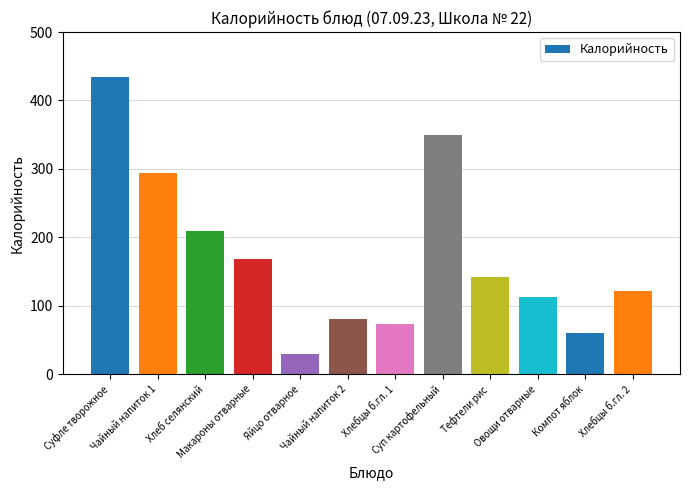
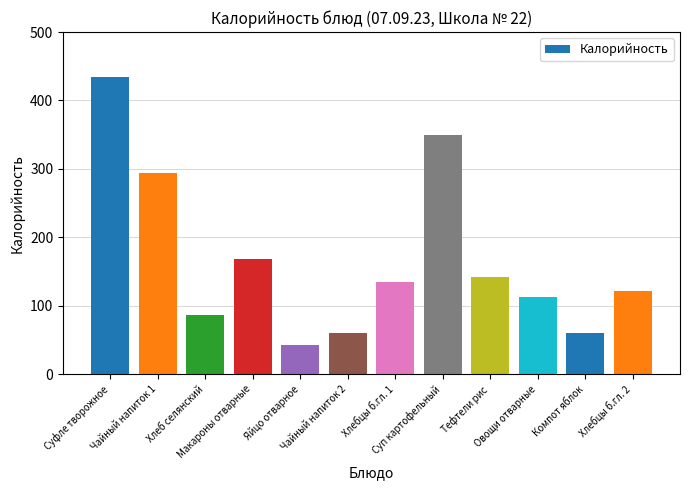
  {
    "Суфле творожное": 430,
    "Чайный напиток 1": 290,
-   "Хлеб селянский": 210,
+   "Хлеб селянский": 90,
    "Макароны отварные": 170,
-   "Яйцо отварное": 30,
-   "Чайный напиток 2": 80,
-   "Хлебцы б.гл. 1": 70,
+   "Яйцо отварное": 40,
+   "Чайный напиток 2": 60,
+   "Хлебцы б.гл. 1": 130,
    "Суп картофельный": 350,
    "Тефтели рис": 140,
    "Овощи отварные": 110,
    "Компот яблок": 60,
    "Хлебцы б.гл. 2": 120
  }
